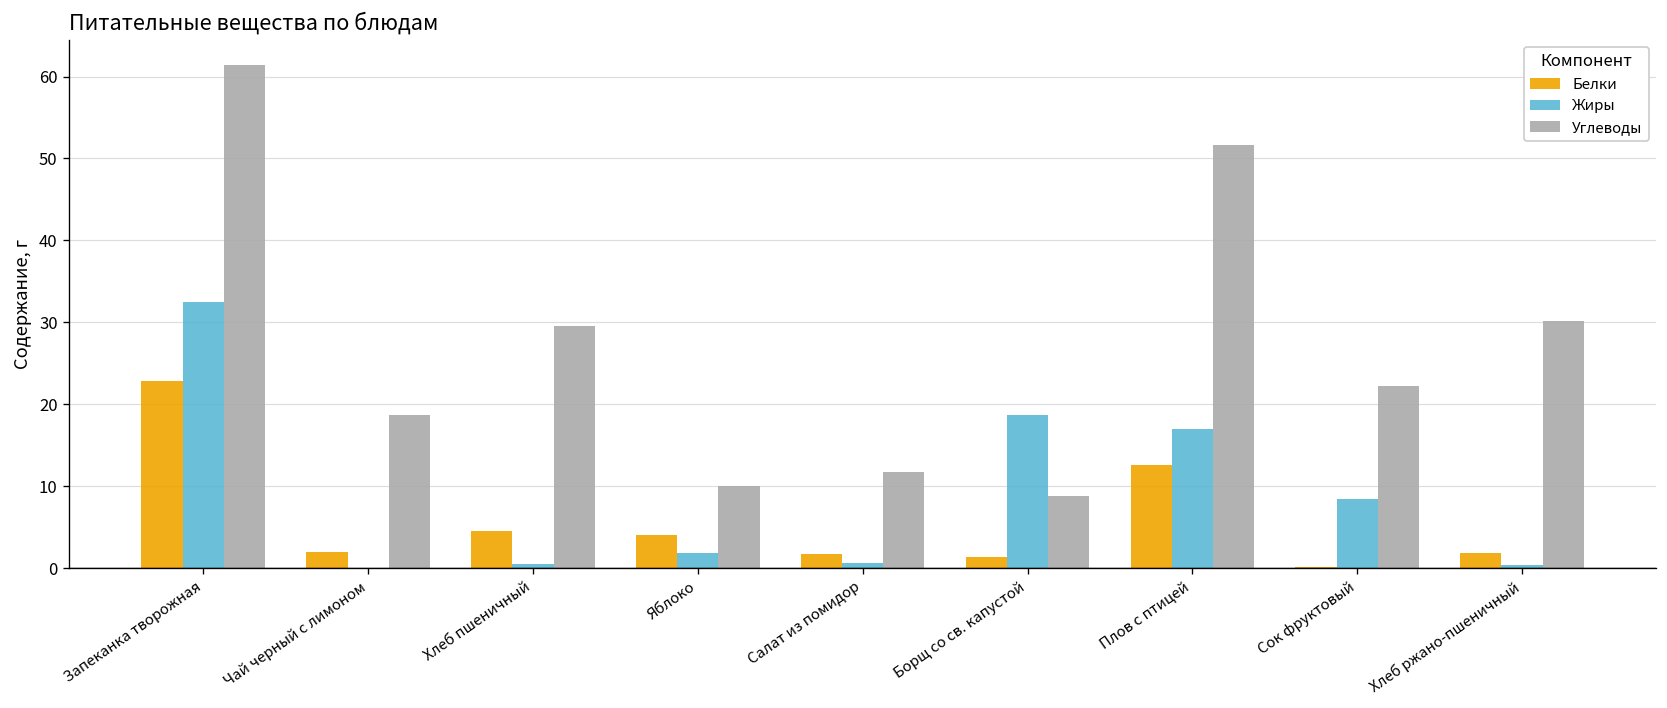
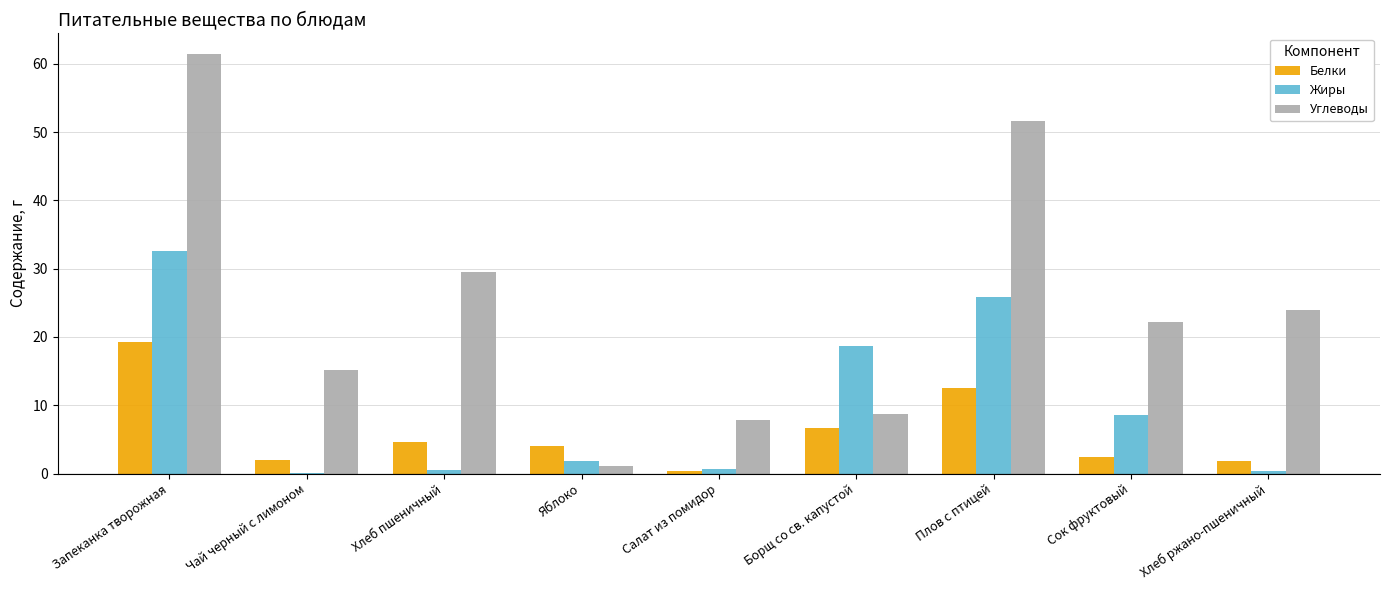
  {
    "Белки": {
-     "Запеканка творожная": 23,
+     "Запеканка творожная": 19,
      "Чай черный с лимоном": 2,
      "Хлеб пшеничный": 5,
      "Яблоко": 4,
-     "Салат из помидор": 2,
-     "Борщ со св. капустой": 1,
+     "Салат из помидор": 0,
+     "Борщ со св. капустой": 7,
      "Плов с птицей": 13,
-     "Сок фруктовый": 0,
+     "Сок фруктовый": 2,
      "Хлеб ржано-пшеничный": 2
    },
    "Жиры": {
      "Запеканка творожная": 33,
      "Хлеб пшеничный": 0,
      "Яблоко": 2,
      "Салат из помидор": 1,
      "Борщ со св. капустой": 19,
-     "Плов с птицей": 17,
+     "Плов с птицей": 26,
      "Сок фруктовый": 9
    },
    "Углеводы": {
      "Запеканка творожная": 61,
-     "Чай черный с лимоном": 19,
+     "Чай черный с лимоном": 15,
      "Хлеб пшеничный": 30,
-     "Яблоко": 10,
-     "Салат из помидор": 12,
+     "Яблоко": 1,
+     "Салат из помидор": 8,
      "Борщ со св. капустой": 9,
      "Плов с птицей": 52,
      "Сок фруктовый": 22,
-     "Хлеб ржано-пшеничный": 30
+     "Хлеб ржано-пшеничный": 24
    }
  }
